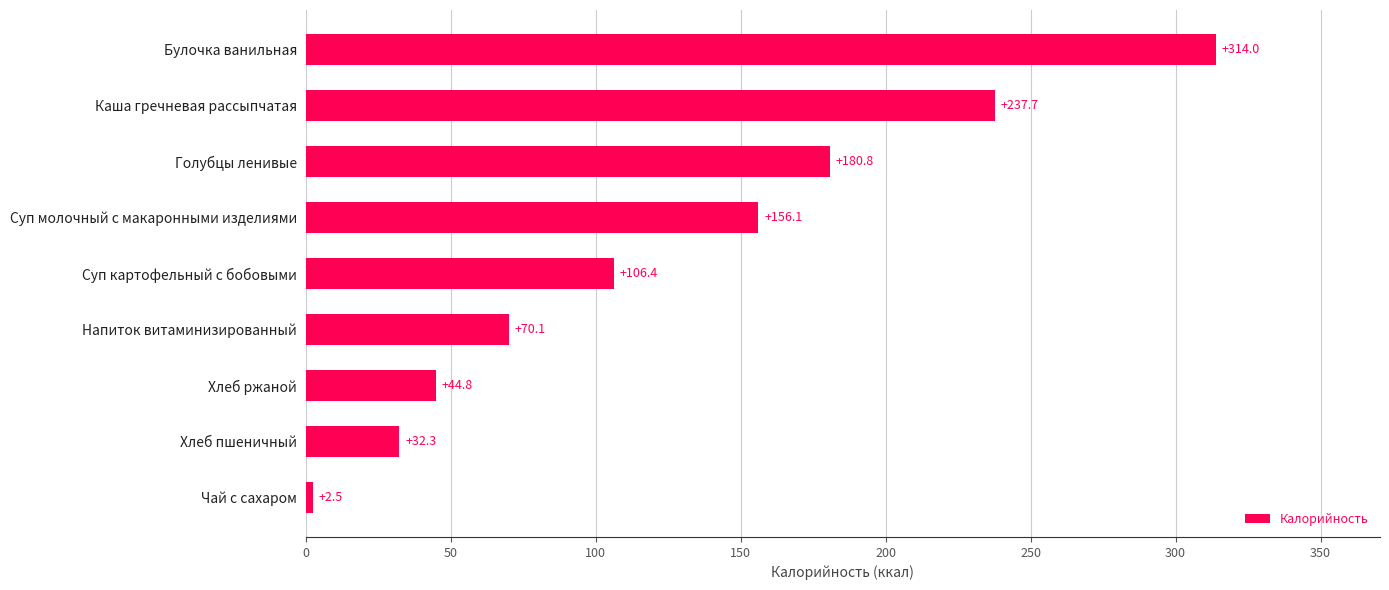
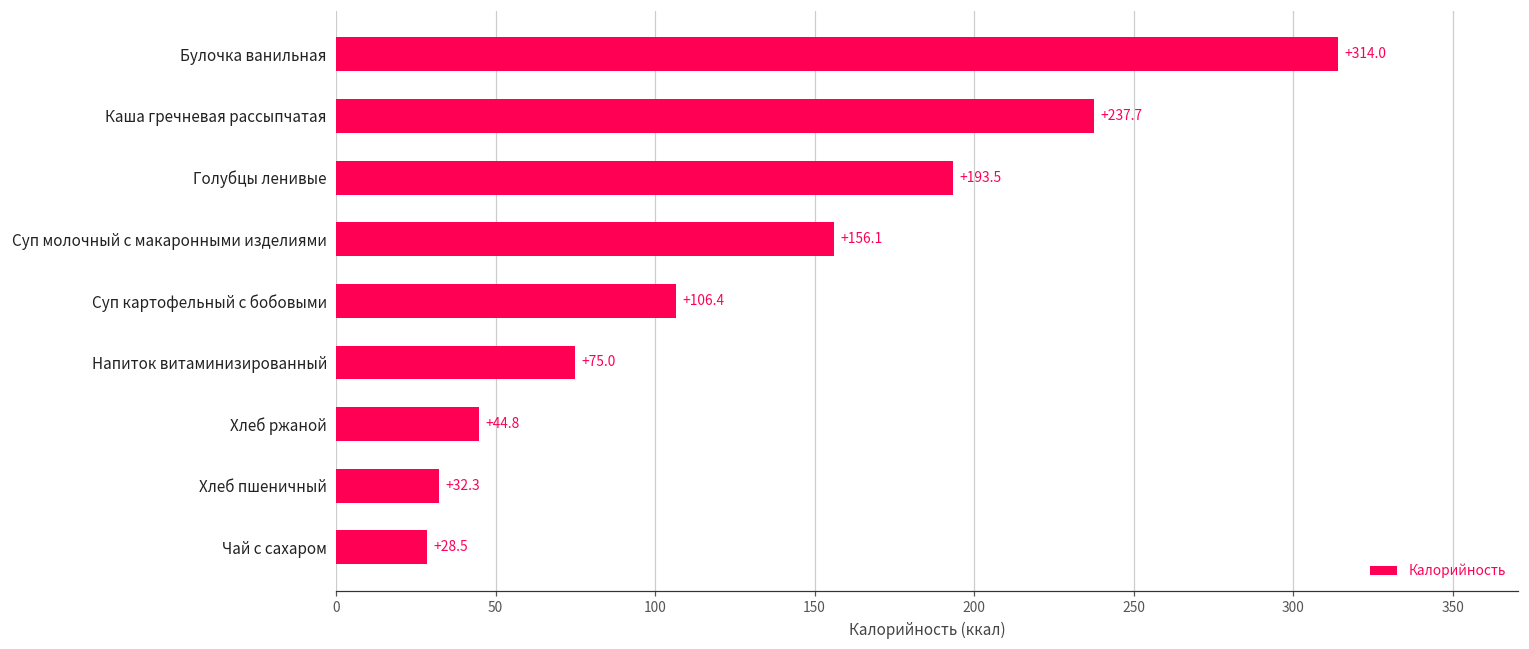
  {
    "Булочка ванильная": "+314.0",
    "Каша гречневая рассыпчатая": "+237.7",
-   "Голубцы ленивые": "+180.8",
+   "Голубцы ленивые": "+193.5",
    "Суп молочный с макаронными изделиями": "+156.1",
    "Суп картофельный с бобовыми": "+106.4",
-   "Напиток витаминизированный": "+70.1",
+   "Напиток витаминизированный": "+75.0",
    "Хлеб ржаной": "+44.8",
    "Хлеб пшеничный": "+32.3",
-   "Чай с сахаром": "+2.5"
+   "Чай с сахаром": "+28.5"
  }
